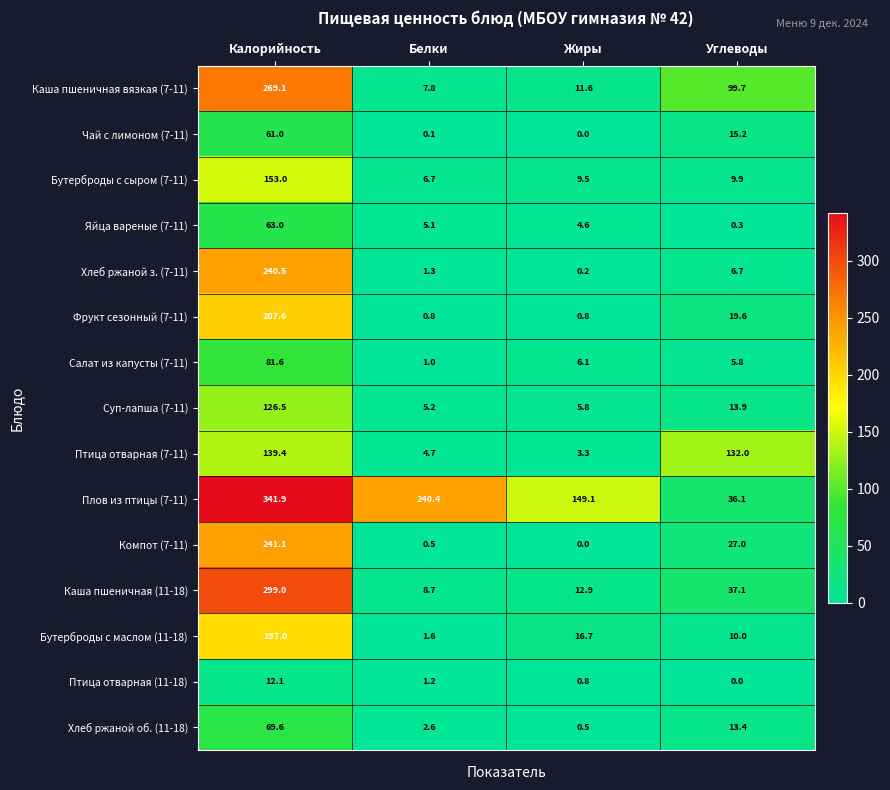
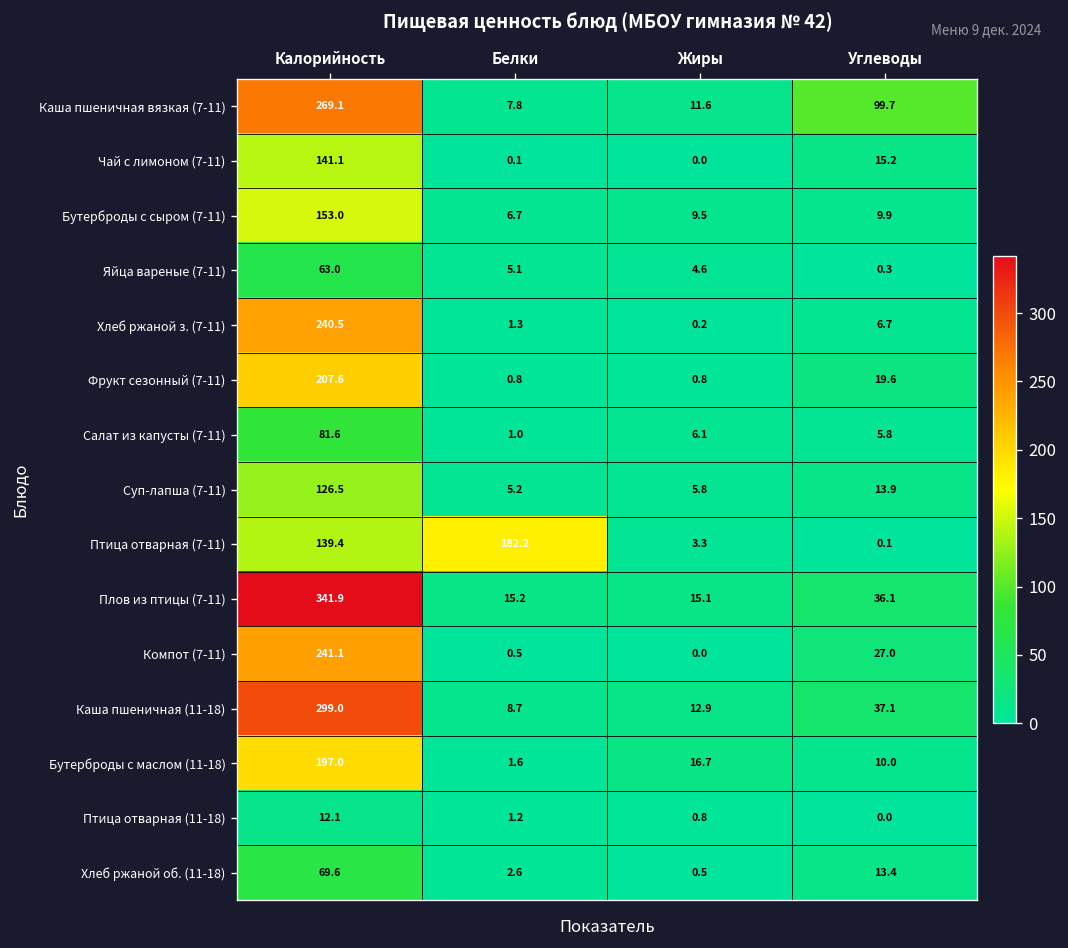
  {
    "Каша пшеничная вязкая (7-11)": {
      "Калорийность": 269.1,
      "Белки": 7.8,
      "Жиры": 11.6,
      "Углеводы": 99.7
    },
    "Чай с лимоном (7-11)": {
-     "Калорийность": 61.0,
+     "Калорийность": 141.1,
      "Белки": 0.1,
      "Жиры": 0.0,
      "Углеводы": 15.2
    },
    "Бутерброды с сыром (7-11)": {
      "Калорийность": 153.0,
      "Белки": 6.7,
      "Жиры": 9.5,
      "Углеводы": 9.9
    },
    "Яйца вареные (7-11)": {
      "Калорийность": 63.0,
      "Белки": 5.1,
      "Жиры": 4.6,
      "Углеводы": 0.3
    },
    "Хлеб ржаной з. (7-11)": {
      "Калорийность": 240.5,
      "Белки": 1.3,
      "Жиры": 0.2,
      "Углеводы": 6.7
    },
    "Фрукт сезонный (7-11)": {
      "Калорийность": 207.6,
      "Белки": 0.8,
      "Жиры": 0.8,
      "Углеводы": 19.6
    },
    "Салат из капусты (7-11)": {
      "Калорийность": 81.6,
      "Белки": 1.0,
      "Жиры": 6.1,
      "Углеводы": 5.8
    },
    "Суп-лапша (7-11)": {
      "Калорийность": 126.5,
      "Белки": 5.2,
      "Жиры": 5.8,
      "Углеводы": 13.9
    },
    "Птица отварная (7-11)": {
      "Калорийность": 139.4,
-     "Белки": 4.7,
+     "Белки": 182.2,
      "Жиры": 3.3,
-     "Углеводы": 132.0
+     "Углеводы": 0.1
    },
    "Плов из птицы (7-11)": {
      "Калорийность": 341.9,
-     "Белки": 240.4,
-     "Жиры": 149.1,
+     "Белки": 15.2,
+     "Жиры": 15.1,
      "Углеводы": 36.1
    },
    "Компот (7-11)": {
      "Калорийность": 241.1,
      "Белки": 0.5,
      "Жиры": 0.0,
      "Углеводы": 27.0
    },
    "Каша пшеничная (11-18)": {
      "Калорийность": 299.0,
      "Белки": 8.7,
      "Жиры": 12.9,
      "Углеводы": 37.1
    },
    "Бутерброды с маслом (11-18)": {
      "Калорийность": 197.0,
      "Белки": 1.6,
      "Жиры": 16.7,
      "Углеводы": 10.0
    },
    "Птица отварная (11-18)": {
      "Калорийность": 12.1,
      "Белки": 1.2,
      "Жиры": 0.8,
      "Углеводы": 0.0
    },
    "Хлеб ржаной об. (11-18)": {
      "Калорийность": 69.6,
      "Белки": 2.6,
      "Жиры": 0.5,
      "Углеводы": 13.4
    }
  }
